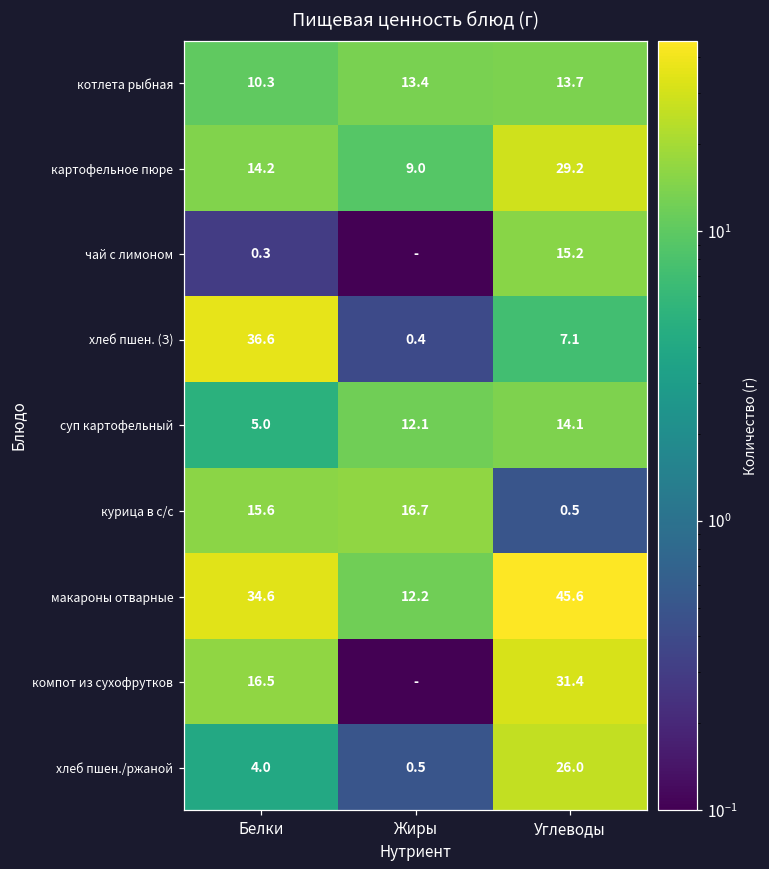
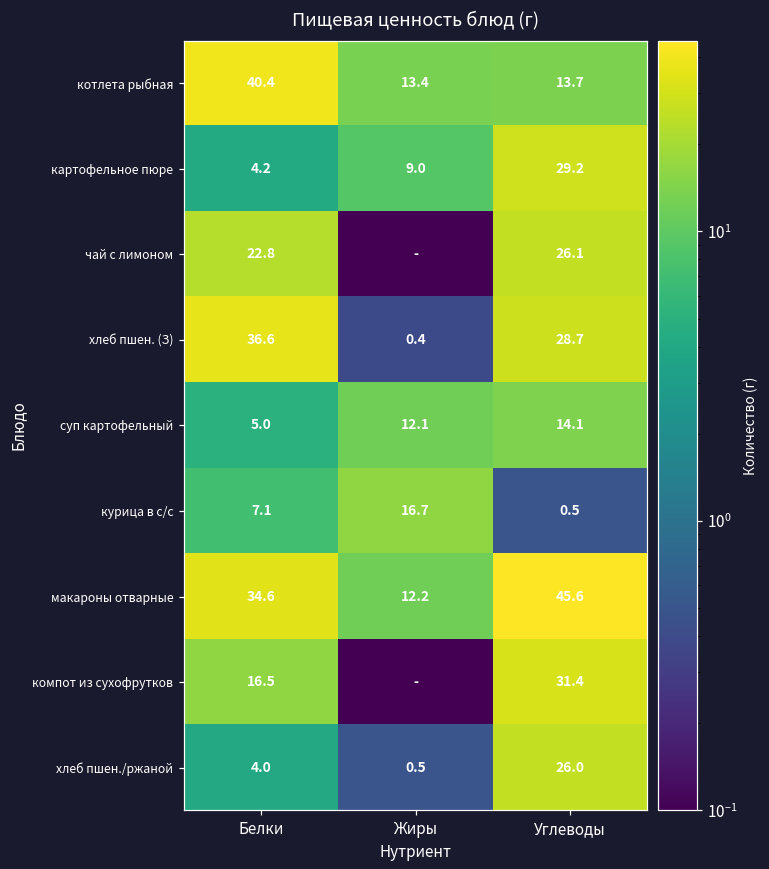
  {
    "котлета рыбная": {
-     "Белки": 10.3,
+     "Белки": 40.4,
      "Жиры": 13.4,
      "Углеводы": 13.7
    },
    "картофельное пюре": {
-     "Белки": 14.2,
+     "Белки": 4.2,
      "Жиры": 9.0,
      "Углеводы": 29.2
    },
    "чай с лимоном": {
-     "Белки": 0.3,
-     "Углеводы": 15.2
+     "Белки": 22.8,
+     "Углеводы": 26.1
    },
    "хлеб пшен. (З)": {
      "Белки": 36.6,
      "Жиры": 0.4,
-     "Углеводы": 7.1
+     "Углеводы": 28.7
    },
    "суп картофельный": {
      "Белки": 5.0,
      "Жиры": 12.1,
      "Углеводы": 14.1
    },
    "курица в с/с": {
-     "Белки": 15.6,
+     "Белки": 7.1,
      "Жиры": 16.7,
      "Углеводы": 0.5
    },
    "макароны отварные": {
      "Белки": 34.6,
      "Жиры": 12.2,
      "Углеводы": 45.6
    },
    "компот из сухофрутков": {
      "Белки": 16.5,
      "Углеводы": 31.4
    },
    "хлеб пшен./ржаной": {
      "Белки": 4.0,
      "Жиры": 0.5,
      "Углеводы": 26.0
    }
  }
